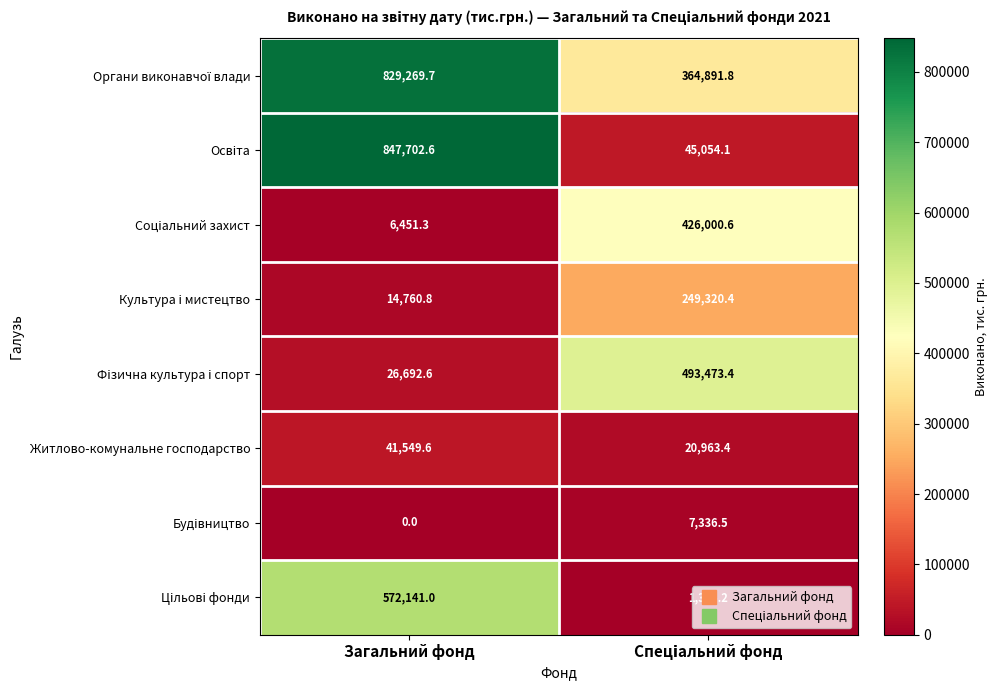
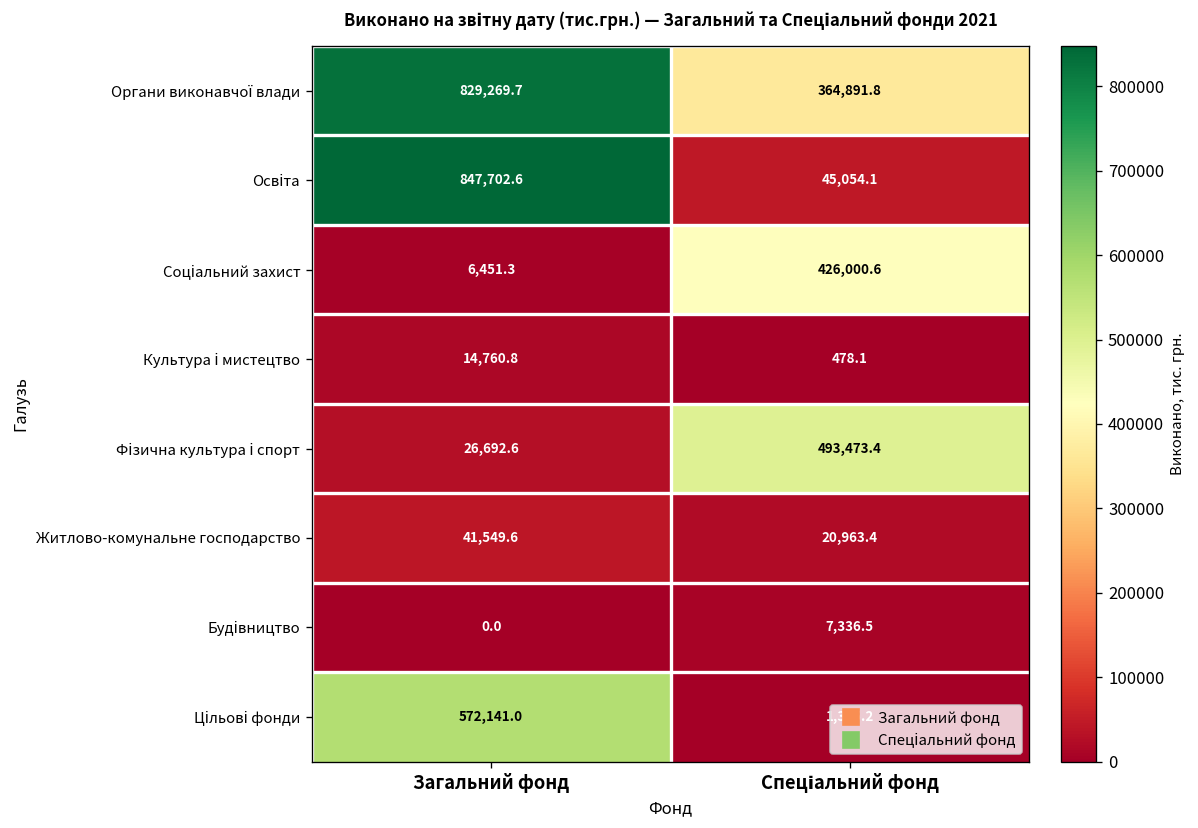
  {
    "Органи виконавчої влади": {
      "Загальний фонд": "829,269.7",
      "Спеціальний фонд": "364,891.8"
    },
    "Освіта": {
      "Загальний фонд": "847,702.6",
      "Спеціальний фонд": "45,054.1"
    },
    "Соціальний захист": {
      "Загальний фонд": "6,451.3",
      "Спеціальний фонд": "426,000.6"
    },
    "Культура і мистецтво": {
      "Загальний фонд": "14,760.8",
-     "Спеціальний фонд": "249,320.4"
+     "Спеціальний фонд": "478.1"
    },
    "Фізична культура і спорт": {
      "Загальний фонд": "26,692.6",
      "Спеціальний фонд": "493,473.4"
    },
    "Житлово-комунальне господарство": {
      "Загальний фонд": "41,549.6",
      "Спеціальний фонд": "20,963.4"
    },
    "Будівництво": {
      "Загальний фонд": "0.0",
      "Спеціальний фонд": "7,336.5"
    },
    "Цільові фонди": {
      "Загальний фонд": "572,141.0"
    }
  }
